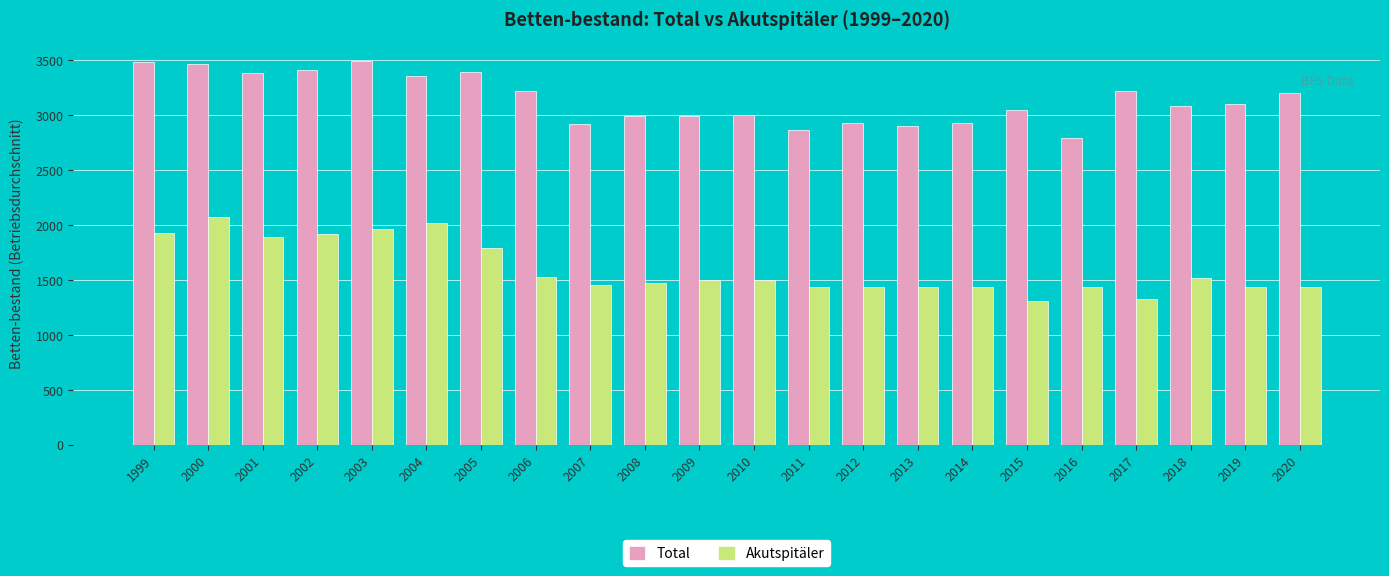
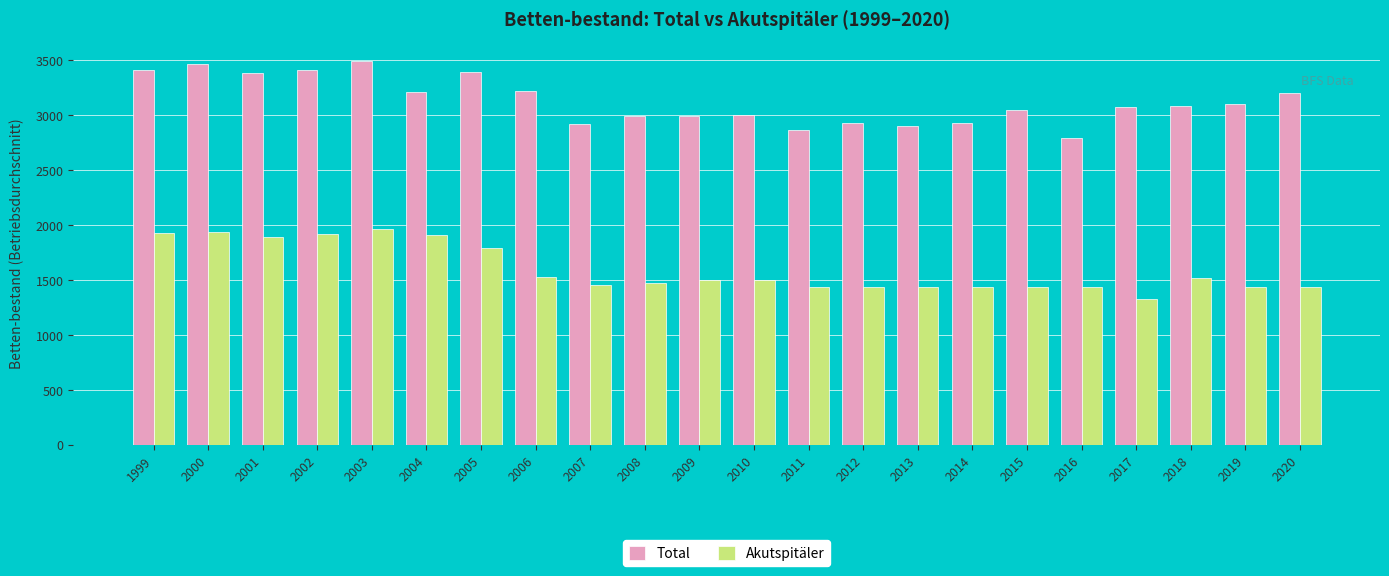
  {
    "Total": {
-     "1999": 3480,
+     "1999": 3410,
      "2000": 3470,
      "2001": 3380,
      "2002": 3410,
      "2003": 3490,
-     "2004": 3350,
+     "2004": 3210,
      "2005": 3390,
      "2006": 3220,
      "2007": 2920,
      "2008": 2990,
      "2009": 2990,
      "2010": 3000,
      "2011": 2860,
      "2012": 2920,
      "2013": 2900,
      "2014": 2930,
      "2015": 3040,
      "2016": 2790,
-     "2017": 3220,
+     "2017": 3070,
      "2018": 3080,
      "2019": 3100,
      "2020": 3200
    },
    "Akutspitäler": {
      "1999": 1930,
-     "2000": 2070,
+     "2000": 1940,
      "2001": 1890,
      "2002": 1920,
      "2003": 1960,
-     "2004": 2020,
+     "2004": 1910,
      "2005": 1790,
      "2006": 1530,
      "2007": 1460,
      "2008": 1470,
      "2009": 1500,
      "2010": 1500,
      "2011": 1440,
      "2012": 1440,
      "2013": 1440,
      "2014": 1440,
-     "2015": 1310,
+     "2015": 1440,
      "2016": 1440,
      "2017": 1320,
      "2018": 1510,
      "2019": 1440,
      "2020": 1440
    }
  }
